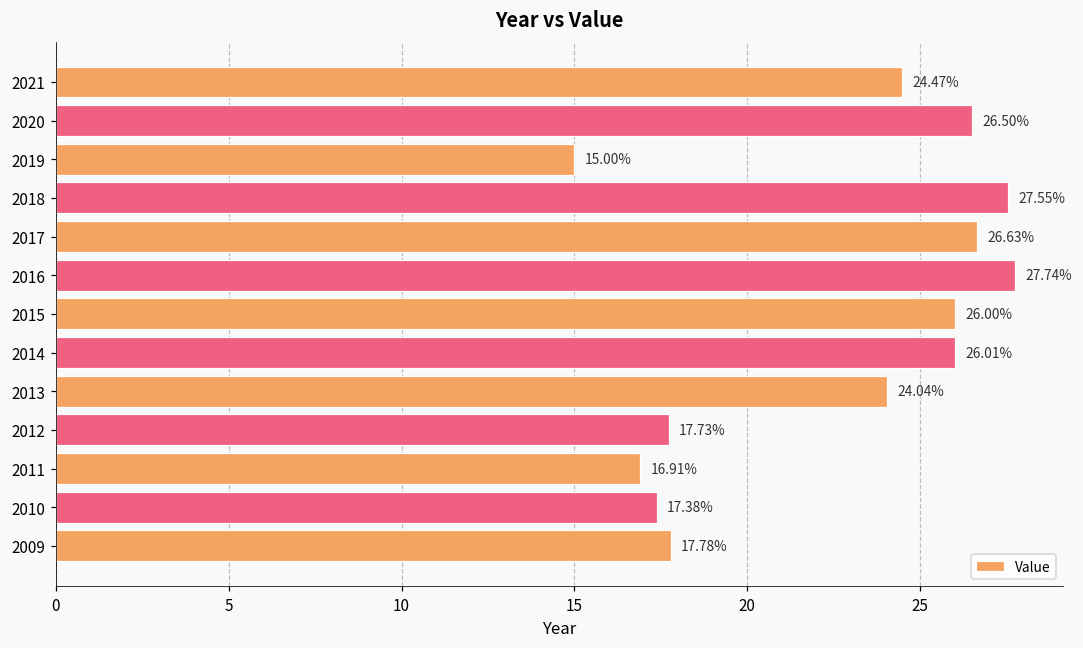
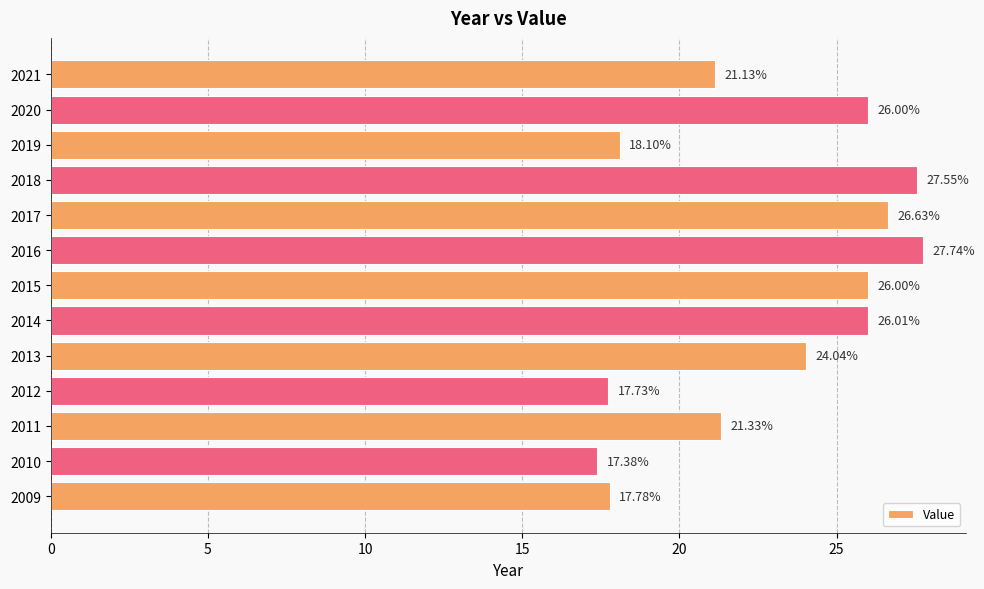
  {
-   "2021": "24.47%",
-   "2020": "26.50%",
-   "2019": "15.00%",
+   "2021": "21.13%",
+   "2020": "26.00%",
+   "2019": "18.10%",
    "2018": "27.55%",
    "2017": "26.63%",
    "2016": "27.74%",
    "2015": "26.00%",
    "2014": "26.01%",
    "2013": "24.04%",
    "2012": "17.73%",
-   "2011": "16.91%",
+   "2011": "21.33%",
    "2010": "17.38%",
    "2009": "17.78%"
  }
